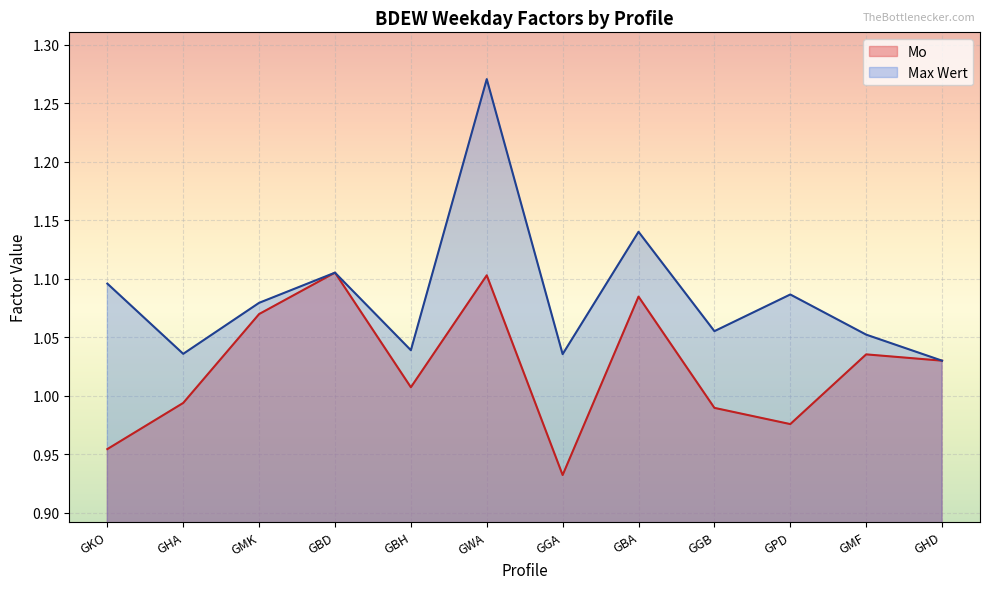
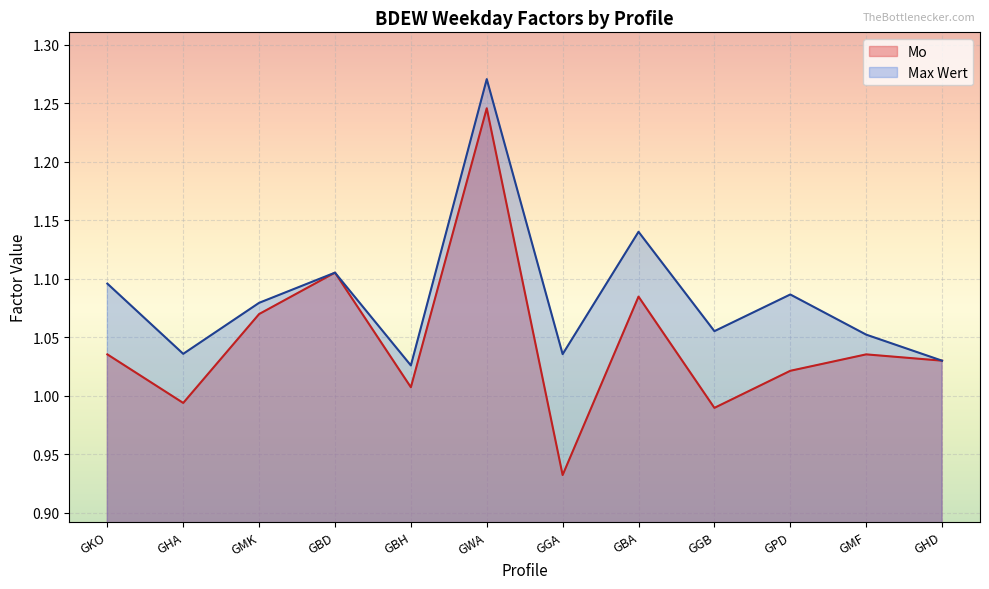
  {
    "Mo": {
-     "GKO": 0.954,
+     "GKO": 1.035,
      "GHA": 0.994,
      "GMK": 1.070,
      "GBH": 1.007,
-     "GWA": 1.103,
+     "GWA": 1.246,
      "GGA": 0.932,
      "GBA": 1.085,
      "GGB": 0.990,
-     "GPD": 0.976,
+     "GPD": 1.021,
      "GMF": 1.035
    },
    "Max Wert": {
      "GKO": 1.096,
      "GHA": 1.036,
      "GMK": 1.079,
-     "GBH": 1.039,
+     "GBH": 1.026,
      "GWA": 1.271,
      "GGA": 1.036,
      "GBA": 1.140,
      "GGB": 1.055,
      "GPD": 1.087,
      "GMF": 1.052
    }
  }
